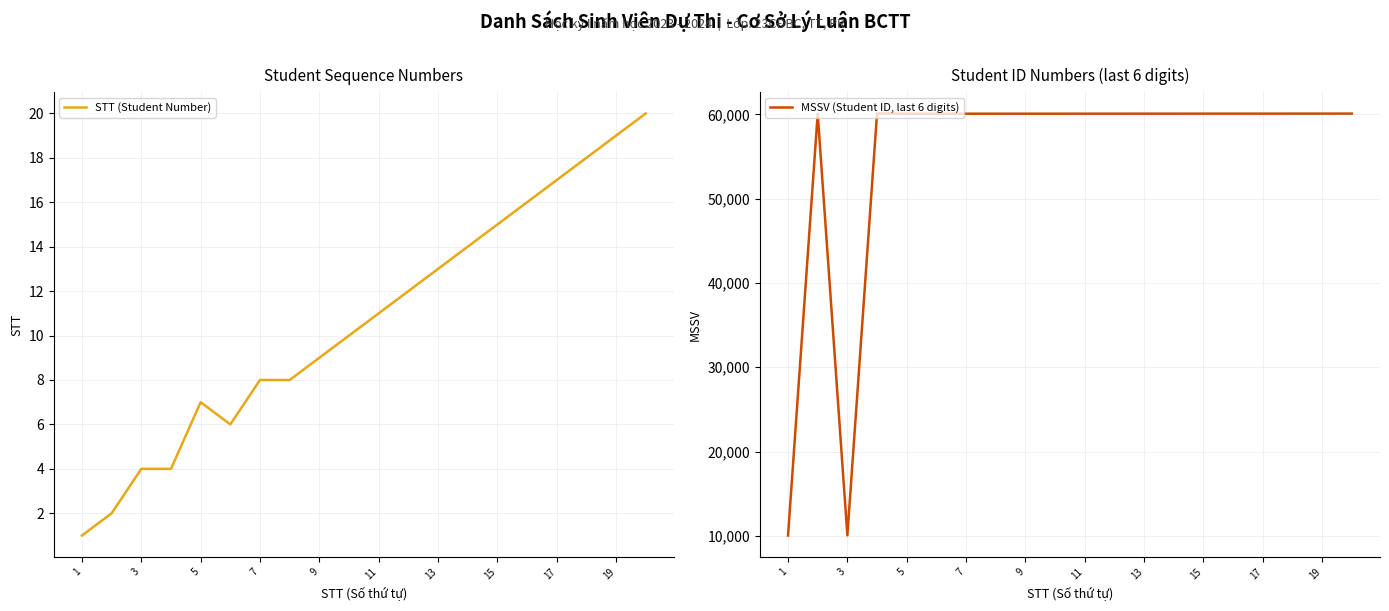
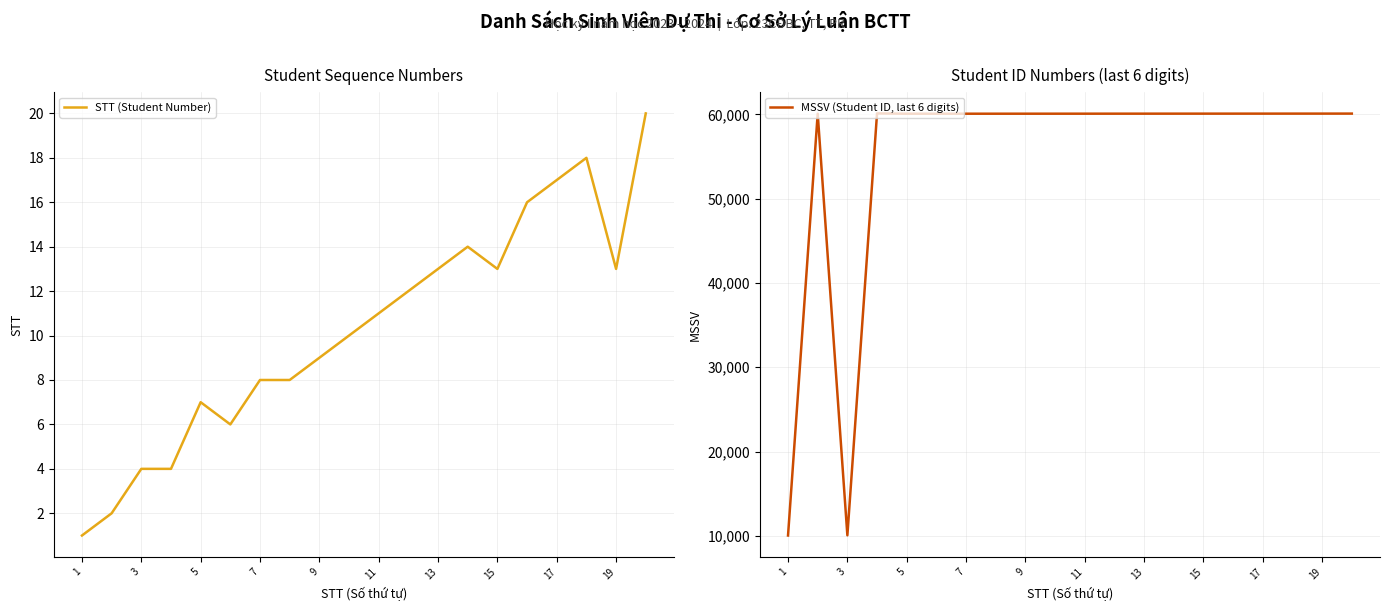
  {
    "Student Sequence Numbers": {
      "1": "1",
      "3": "4",
      "5": "7",
      "7": "8",
      "9": "9",
      "11": "11",
      "13": "13",
-     "15": "15",
+     "15": "13",
      "17": "17",
-     "19": "19"
+     "19": "13"
    },
    "Student ID Numbers (last 6 digits)": {
      "1": "10,000",
      "3": "10,000",
      "7": "60,000",
      "9": "60,000",
      "11": "60,000",
      "13": "60,000",
      "15": "60,000",
      "17": "60,000",
      "19": "60,000"
    }
  }
